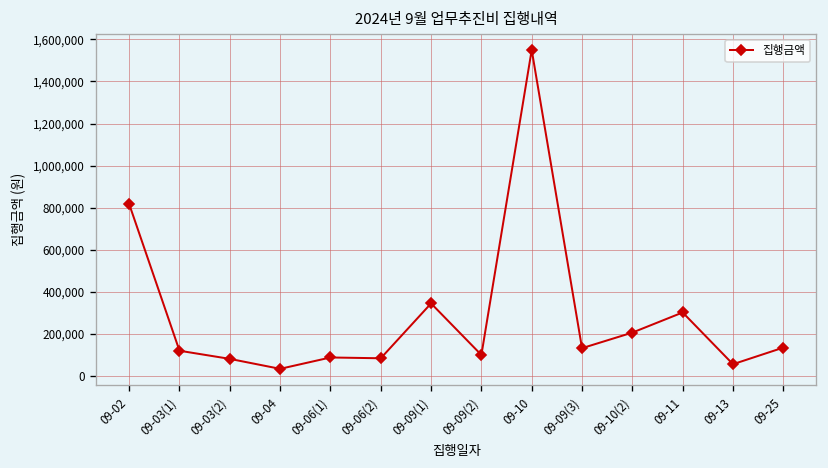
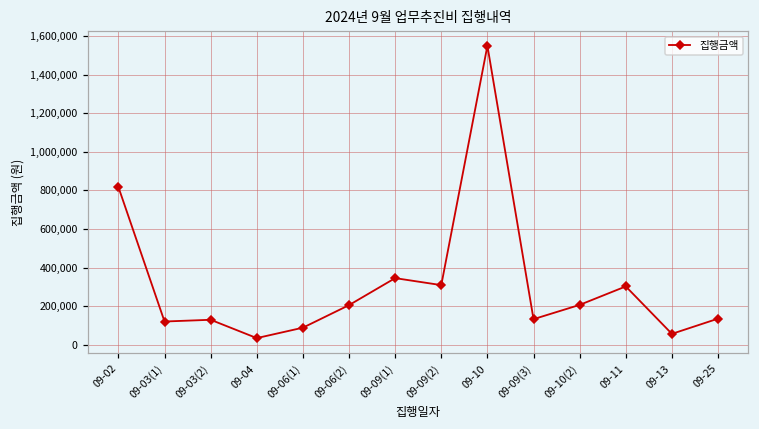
  {
    "09-02": "820,000",
    "09-03(1)": "120,000",
-   "09-03(2)": "80,000",
+   "09-03(2)": "130,000",
    "09-04": "30,000",
    "09-06(1)": "90,000",
-   "09-06(2)": "80,000",
+   "09-06(2)": "210,000",
    "09-09(1)": "350,000",
-   "09-09(2)": "100,000",
+   "09-09(2)": "310,000",
    "09-10": "1,550,000",
    "09-09(3)": "130,000",
    "09-10(2)": "210,000",
    "09-11": "300,000",
    "09-13": "60,000",
    "09-25": "130,000"
  }
